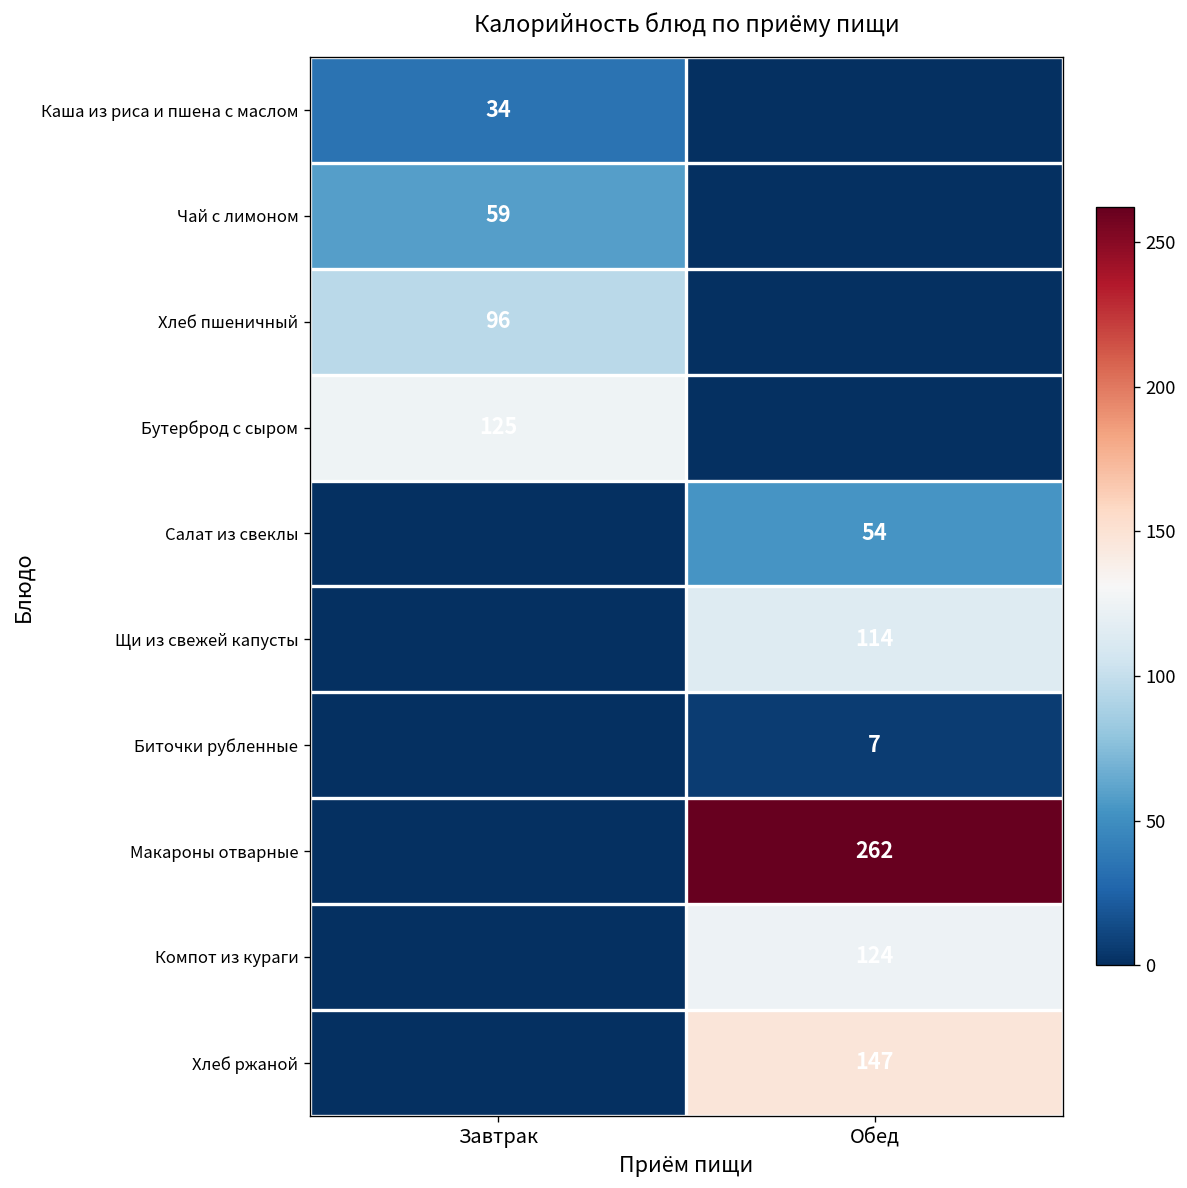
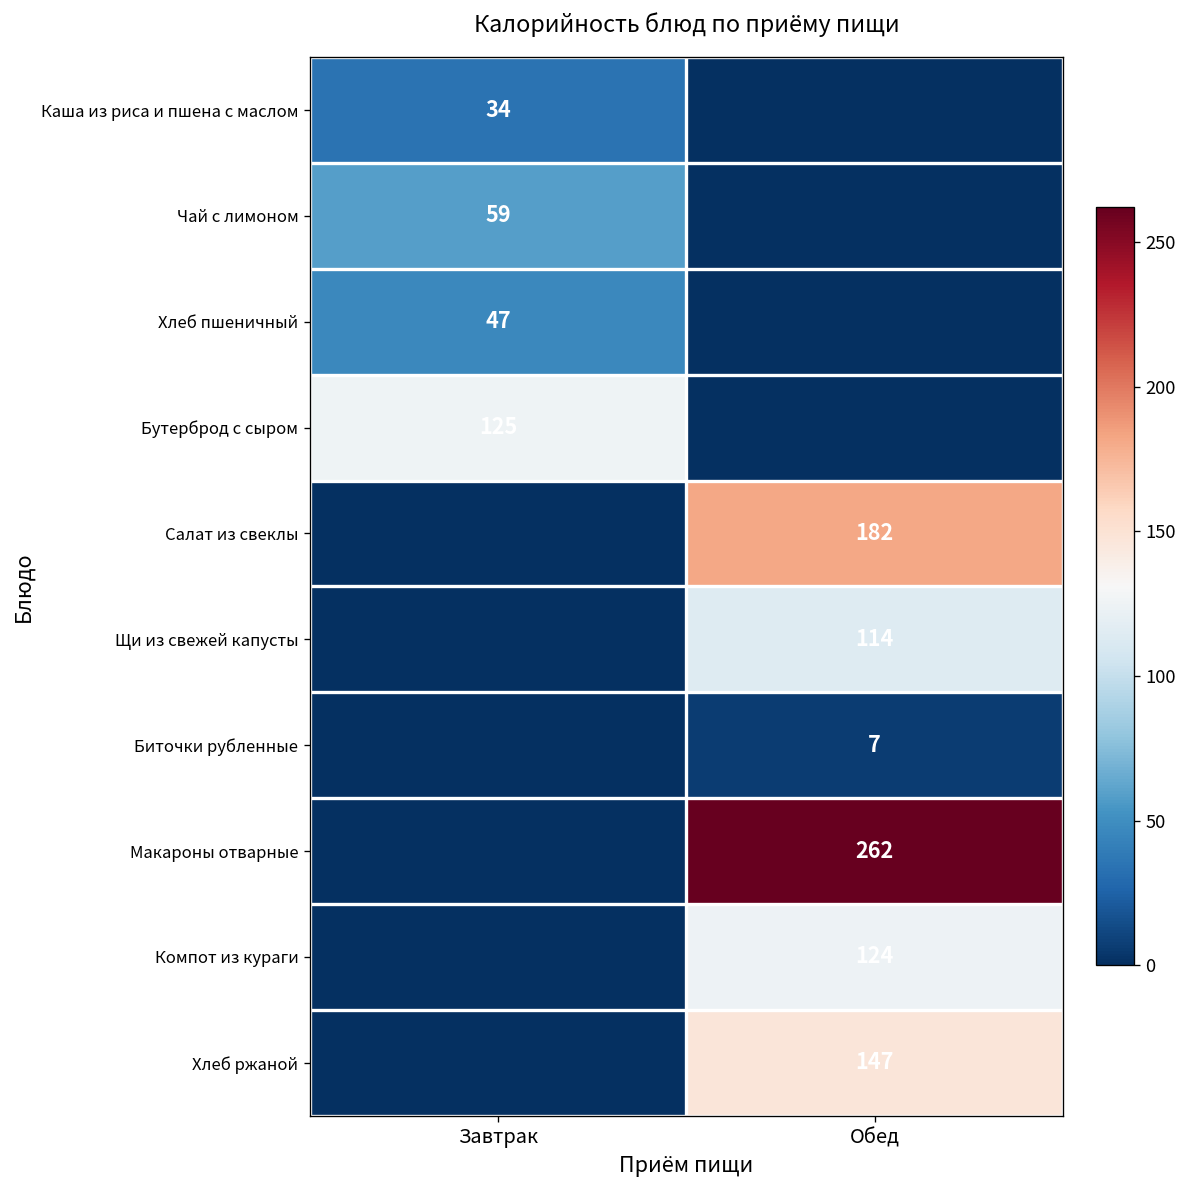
  {
    "Каша из риса и пшена с маслом": {
      "Завтрак": 34
    },
    "Чай с лимоном": {
      "Завтрак": 59
    },
    "Хлеб пшеничный": {
-     "Завтрак": 96
+     "Завтрак": 47
    },
    "Салат из свеклы": {
-     "Обед": 54
+     "Обед": 182
    },
    "Биточки рубленные": {
      "Обед": 7
    },
    "Макароны отварные": {
      "Обед": 262
    }
  }
